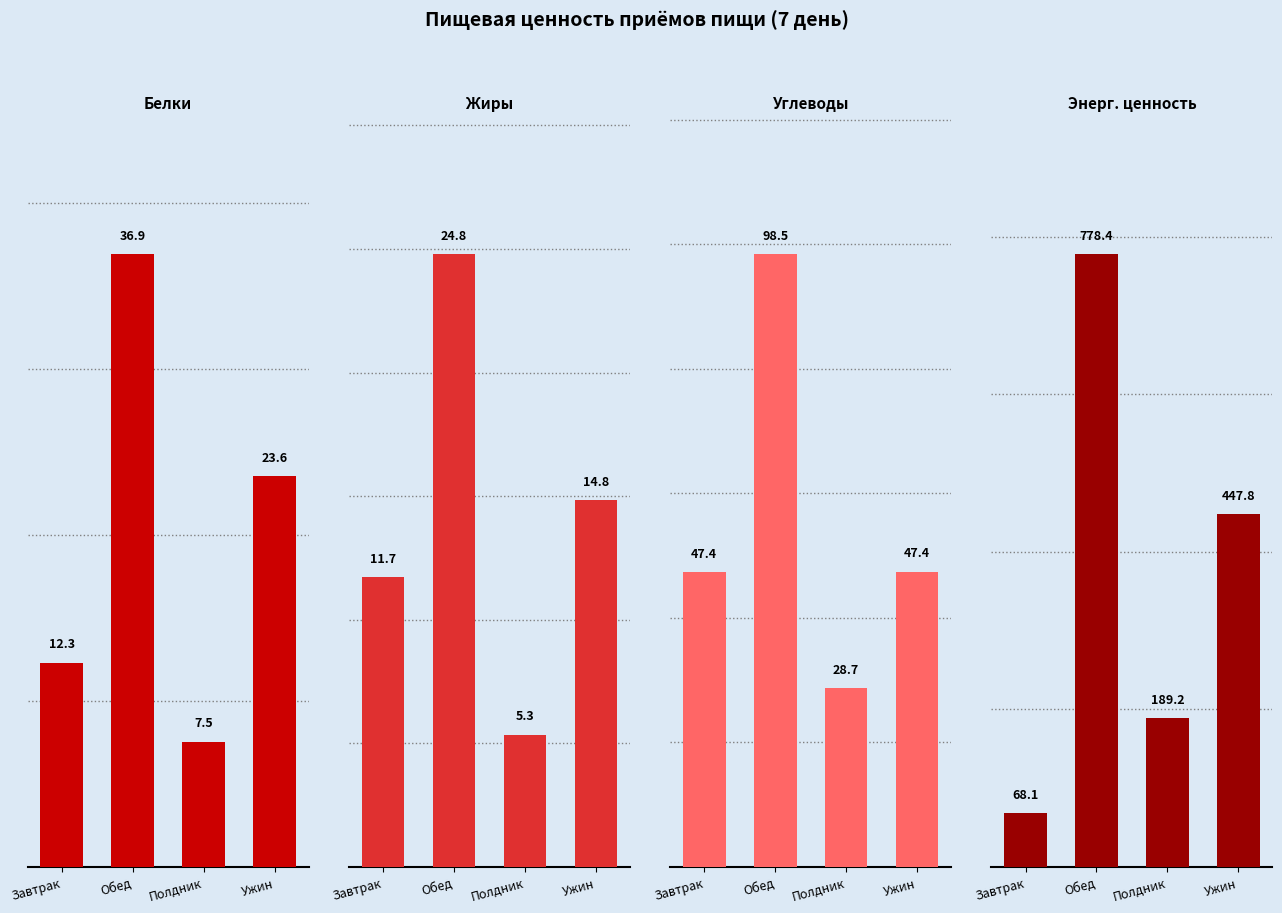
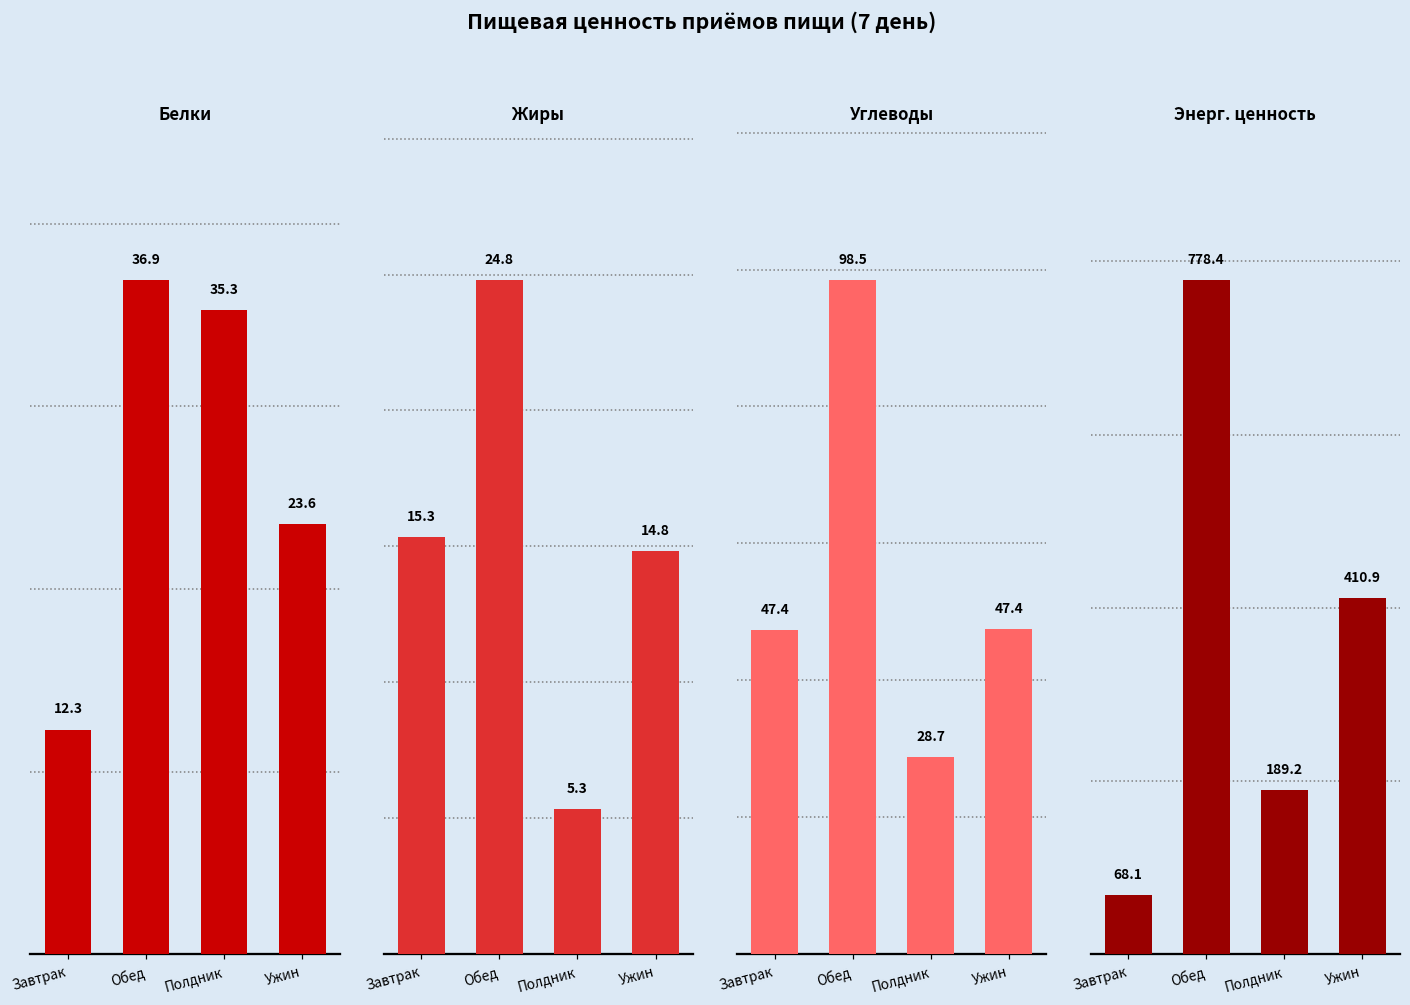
  {
    "Белки": {
      "Завтрак": 12.3,
      "Обед": 36.9,
-     "Полдник": 7.5,
+     "Полдник": 35.3,
      "Ужин": 23.6
    },
    "Жиры": {
-     "Завтрак": 11.7,
+     "Завтрак": 15.3,
      "Обед": 24.8,
      "Полдник": 5.3,
      "Ужин": 14.8
    },
    "Углеводы": {
      "Завтрак": 47.4,
      "Обед": 98.5,
      "Полдник": 28.7,
      "Ужин": 47.4
    },
    "Энерг. ценность": {
      "Завтрак": 68.1,
      "Обед": 778.4,
      "Полдник": 189.2,
-     "Ужин": 447.8
+     "Ужин": 410.9
    }
  }
